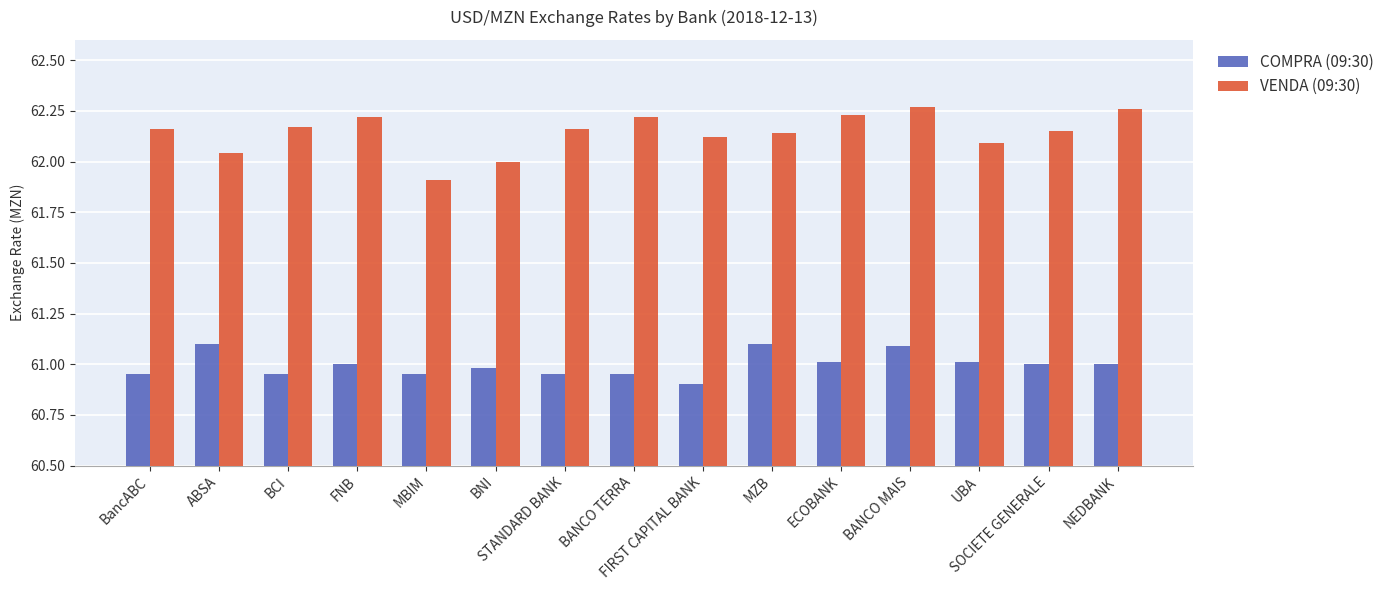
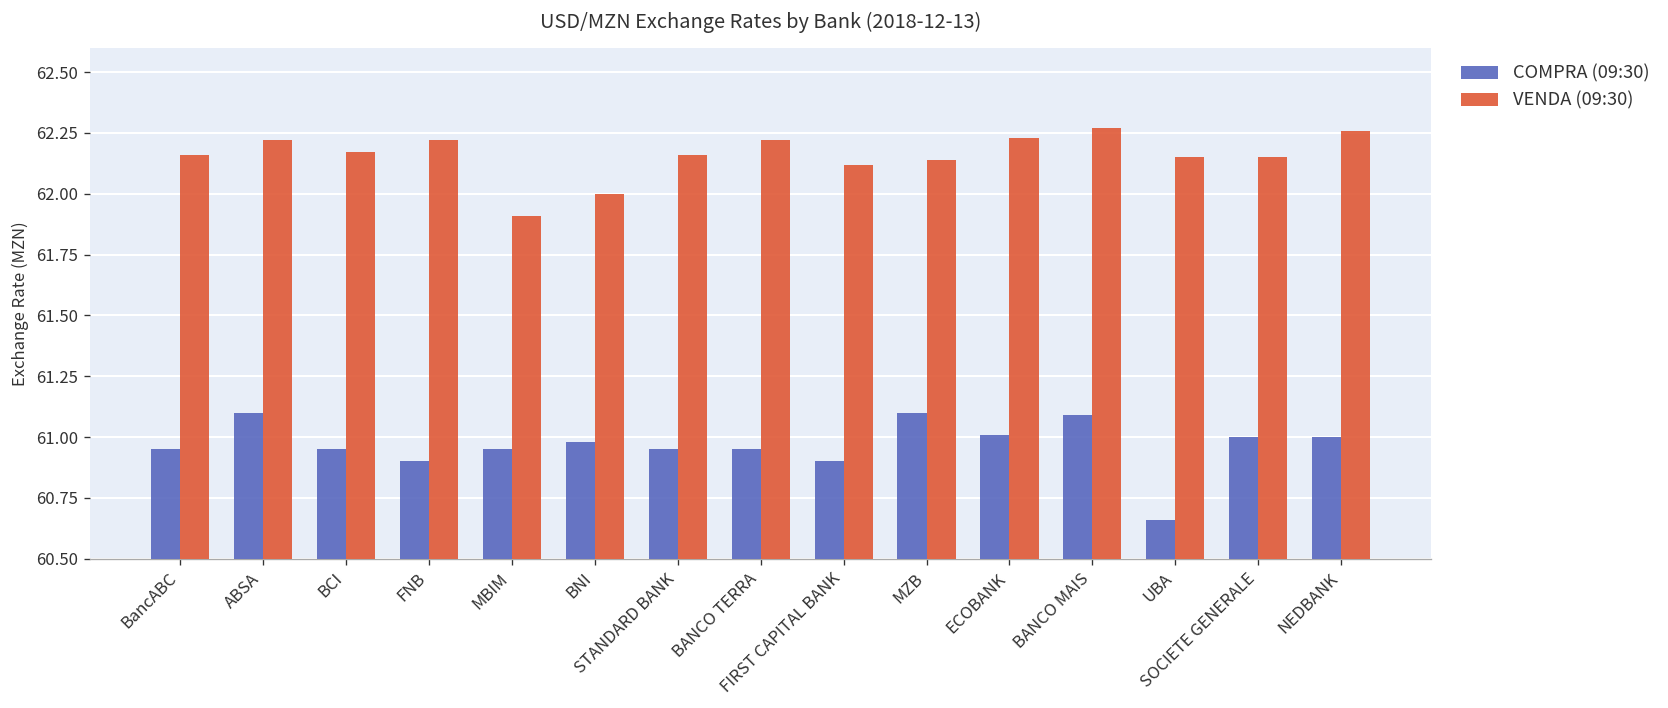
  {
    "COMPRA (09:30)": {
      "BancABC": 60.95,
      "ABSA": 61.10,
      "BCI": 60.95,
-     "FNB": 61.0,
+     "FNB": 60.9,
      "MBIM": 60.95,
      "BNI": 60.98,
      "STANDARD BANK": 60.95,
      "BANCO TERRA": 60.95,
      "FIRST CAPITAL BANK": 60.90,
      "MZB": 61.10,
      "ECOBANK": 61.01,
      "BANCO MAIS": 61.09,
-     "UBA": 61.01,
+     "UBA": 60.66,
      "SOCIETE GENERALE": 61.00,
      "NEDBANK": 61.00
    },
    "VENDA (09:30)": {
      "BancABC": 62.16,
-     "ABSA": 62.04,
+     "ABSA": 62.22,
      "BCI": 62.17,
      "FNB": 62.22,
      "MBIM": 61.91,
      "BNI": 62.00,
      "STANDARD BANK": 62.16,
      "BANCO TERRA": 62.22,
      "FIRST CAPITAL BANK": 62.12,
      "MZB": 62.14,
      "ECOBANK": 62.23,
      "BANCO MAIS": 62.27,
-     "UBA": 62.09,
+     "UBA": 62.15,
      "SOCIETE GENERALE": 62.15,
      "NEDBANK": 62.26
    }
  }
